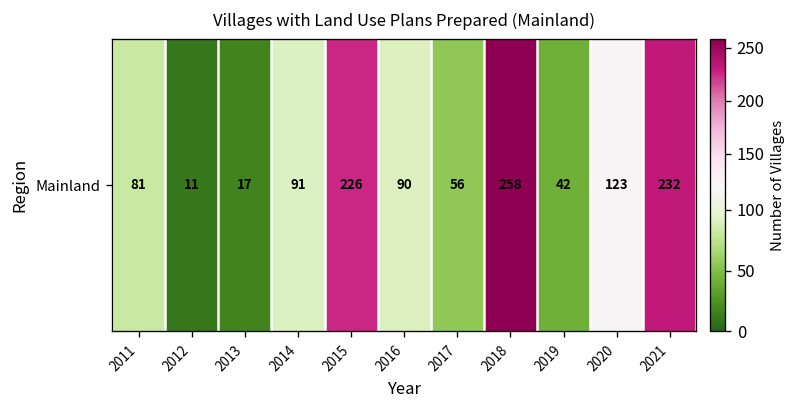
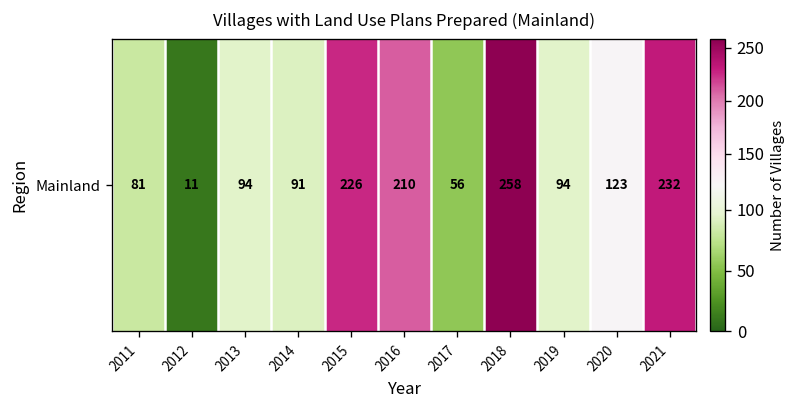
  {
    "Mainland": {
      "2011": 81,
      "2012": 11,
-     "2013": 17,
+     "2013": 94,
      "2014": 91,
      "2015": 226,
-     "2016": 90,
+     "2016": 210,
      "2017": 56,
      "2018": 258,
-     "2019": 42,
+     "2019": 94,
      "2020": 123,
      "2021": 232
    }
  }
